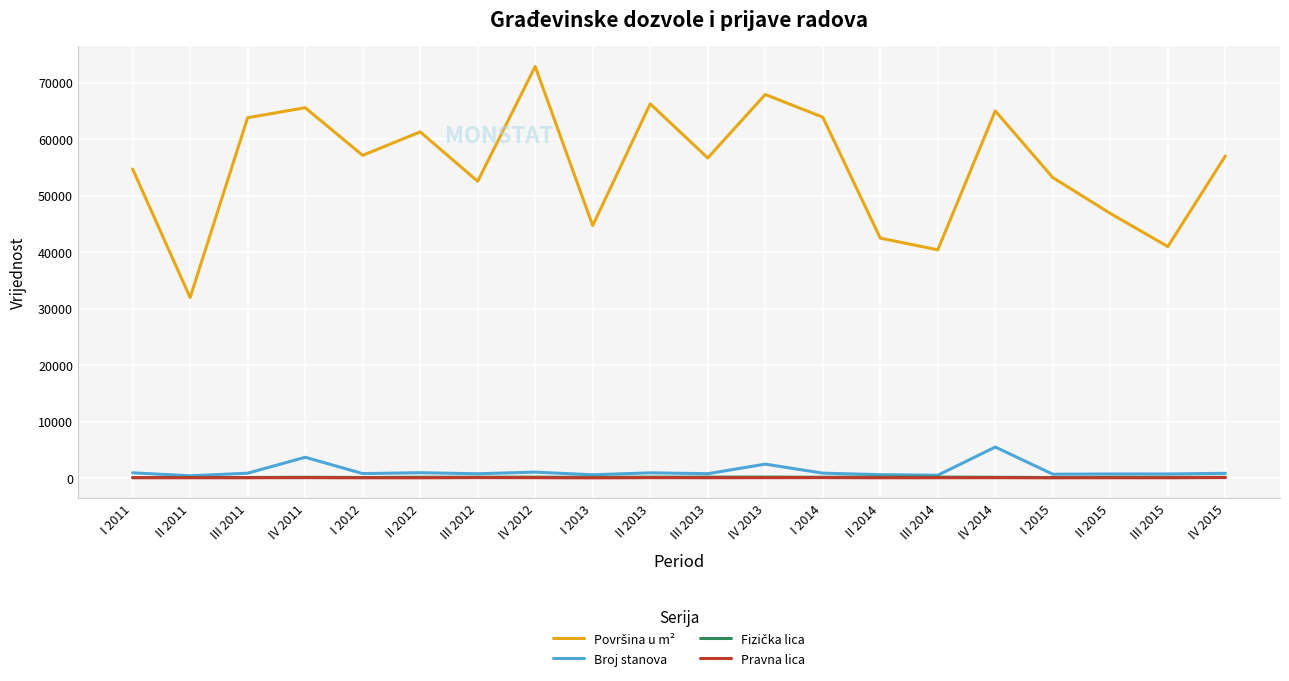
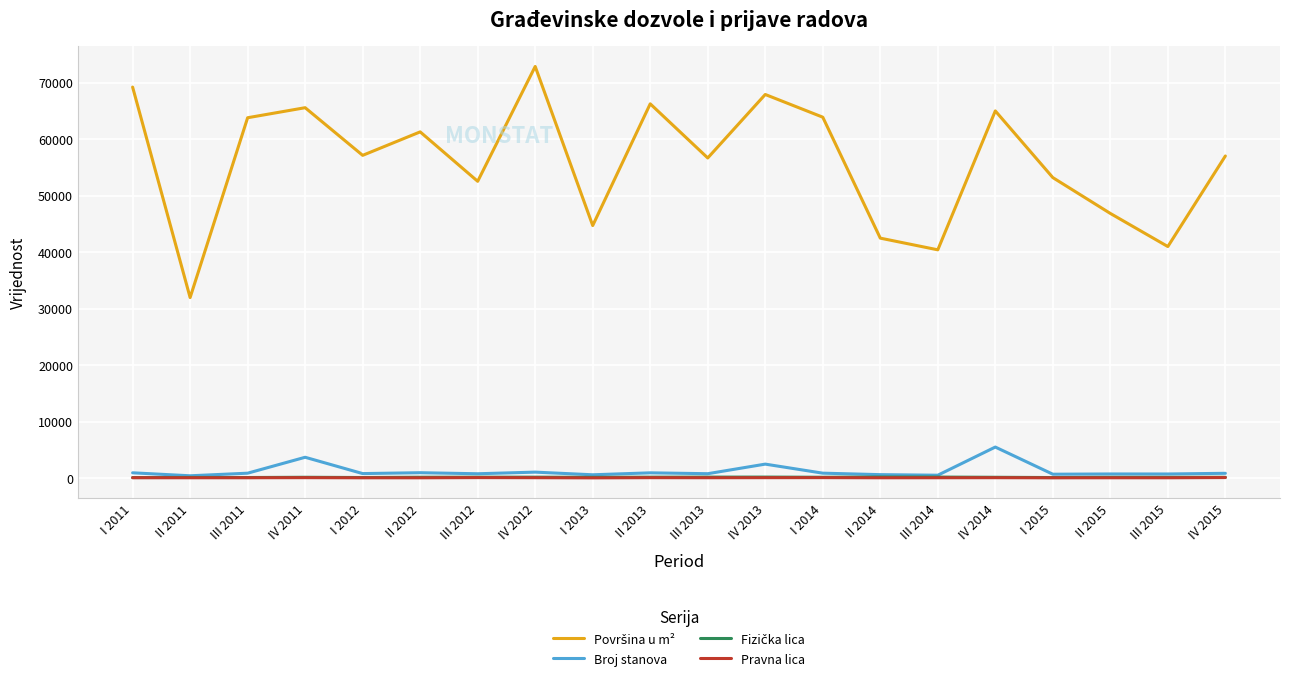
  {
    "Površina u m²": {
-     "I 2011": 55000,
+     "I 2011": 69000,
      "II 2011": 32000,
      "III 2011": 64000,
      "IV 2011": 66000,
      "I 2012": 57000,
      "II 2012": 61000,
      "III 2012": 53000,
      "IV 2012": 73000,
      "I 2013": 45000,
      "II 2013": 66000,
      "III 2013": 57000,
      "IV 2013": 68000,
      "I 2014": 64000,
      "II 2014": 42000,
      "III 2014": 40000,
      "IV 2014": 65000,
      "I 2015": 53000,
      "II 2015": 47000,
      "III 2015": 41000,
      "IV 2015": 57000
    },
    "Broj stanova": {
      "I 2011": 1000,
      "III 2011": 1000,
      "IV 2011": 4000,
      "I 2012": 1000,
      "II 2012": 1000,
      "III 2012": 1000,
      "IV 2012": 1000,
      "I 2013": 1000,
      "II 2013": 1000,
      "III 2013": 1000,
      "IV 2013": 2000,
      "I 2014": 1000,
      "IV 2014": 5000,
      "I 2015": 1000,
      "II 2015": 1000,
      "III 2015": 1000,
      "IV 2015": 1000
    },
    "Pravna lica": {
      "I 2011": 0,
      "III 2011": 0,
      "IV 2011": 0,
      "I 2012": 0,
      "II 2012": 0,
      "III 2012": 0,
      "IV 2012": 0,
      "I 2013": 0,
      "II 2013": 0,
      "III 2013": 0,
      "IV 2013": 0,
      "I 2014": 0,
      "II 2014": 0,
      "IV 2014": 0,
      "I 2015": 0,
      "II 2015": 0,
      "III 2015": 0,
      "IV 2015": 0
    }
  }
